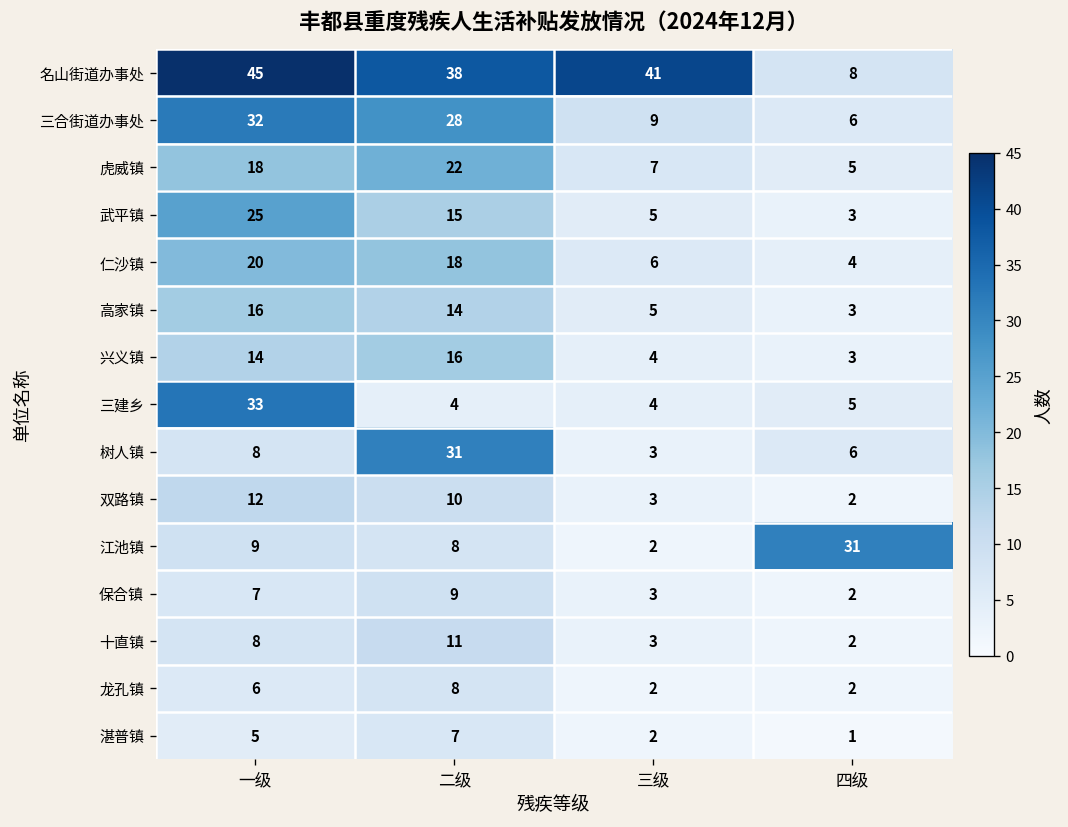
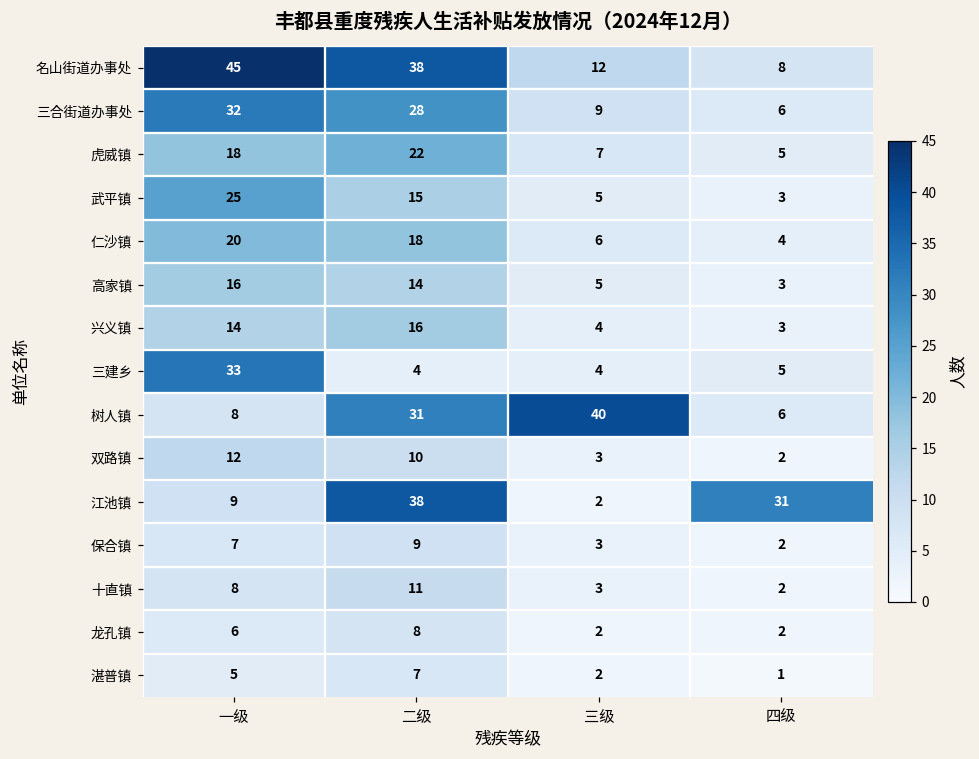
  {
    "名山街道办事处": {
      "一级": 45,
      "二级": 38,
-     "三级": 41,
+     "三级": 12,
      "四级": 8
    },
    "三合街道办事处": {
      "一级": 32,
      "二级": 28,
      "三级": 9,
      "四级": 6
    },
    "虎威镇": {
      "一级": 18,
      "二级": 22,
      "三级": 7,
      "四级": 5
    },
    "武平镇": {
      "一级": 25,
      "二级": 15,
      "三级": 5,
      "四级": 3
    },
    "仁沙镇": {
      "一级": 20,
      "二级": 18,
      "三级": 6,
      "四级": 4
    },
    "高家镇": {
      "一级": 16,
      "二级": 14,
      "三级": 5,
      "四级": 3
    },
    "兴义镇": {
      "一级": 14,
      "二级": 16,
      "三级": 4,
      "四级": 3
    },
    "三建乡": {
      "一级": 33,
      "二级": 4,
      "三级": 4,
      "四级": 5
    },
    "树人镇": {
      "一级": 8,
      "二级": 31,
-     "三级": 3,
+     "三级": 40,
      "四级": 6
    },
    "双路镇": {
      "一级": 12,
      "二级": 10,
      "三级": 3,
      "四级": 2
    },
    "江池镇": {
      "一级": 9,
-     "二级": 8,
+     "二级": 38,
      "三级": 2,
      "四级": 31
    },
    "保合镇": {
      "一级": 7,
      "二级": 9,
      "三级": 3,
      "四级": 2
    },
    "十直镇": {
      "一级": 8,
      "二级": 11,
      "三级": 3,
      "四级": 2
    },
    "龙孔镇": {
      "一级": 6,
      "二级": 8,
      "三级": 2,
      "四级": 2
    },
    "湛普镇": {
      "一级": 5,
      "二级": 7,
      "三级": 2,
      "四级": 1
    }
  }
